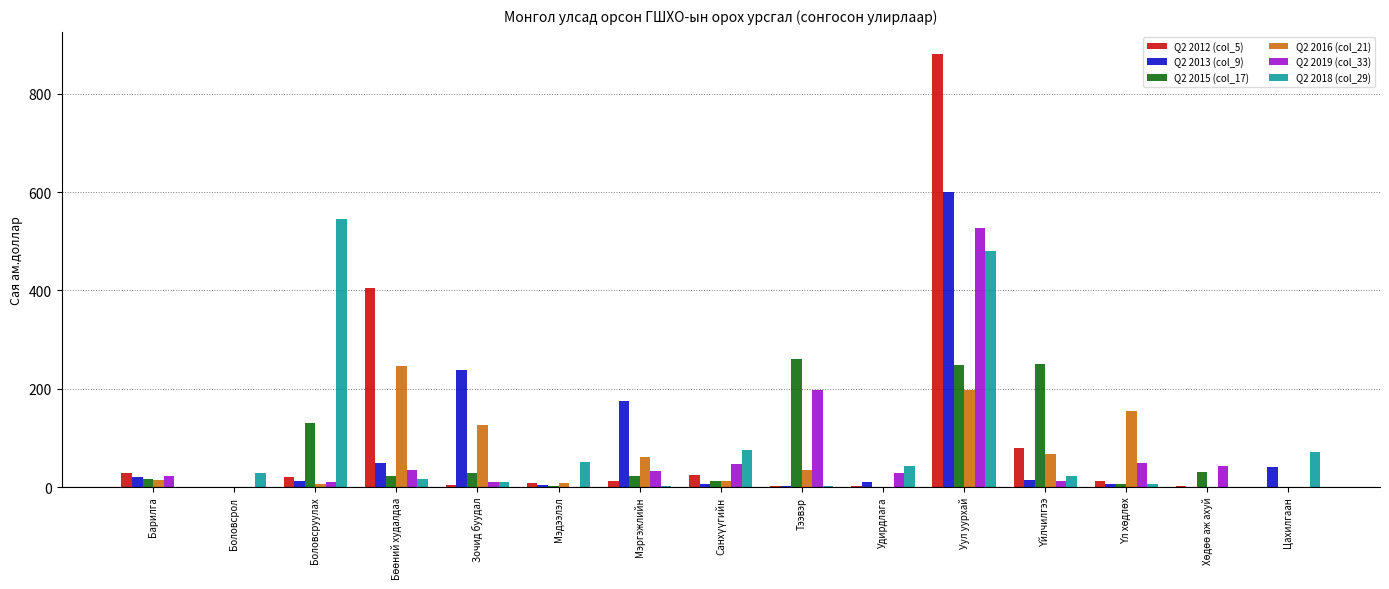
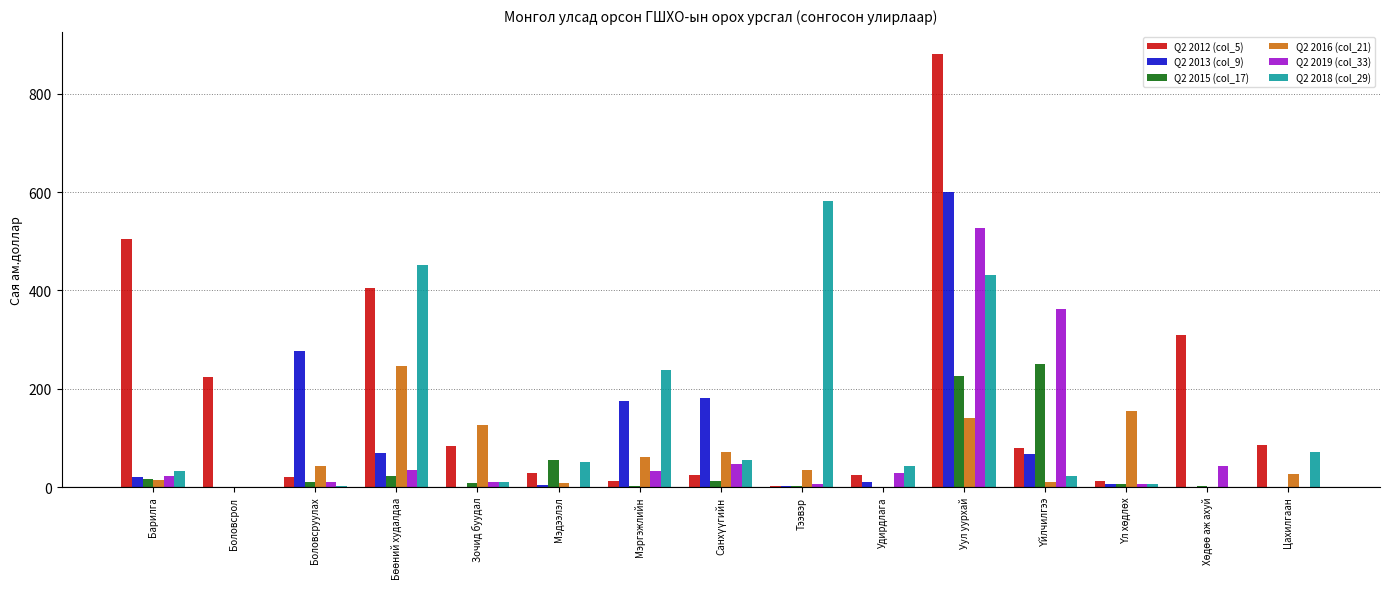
  {
    "Q2 2012 (col_5)": {
-     "Барилга": 30,
-     "Боловсрол": 0,
+     "Барилга": 500,
+     "Боловсрол": 220,
      "Боловсруулах": 20,
      "Бөөний худалдаа": 410,
-     "Зочид буудал": 0,
-     "Мэдээлэл": 10,
+     "Зочид буудал": 80,
+     "Мэдээлэл": 30,
      "Мэргэжлийн": 10,
      "Санхүүгийн": 20,
-     "Удирдлага": 0,
+     "Удирдлага": 20,
      "Уул уурхай": 880,
      "Үйлчилгээ": 80,
      "Үл хөдлөх": 10,
-     "Хөдөө аж ахуй": 0,
-     "Цахилгаан": 0
+     "Хөдөө аж ахуй": 310,
+     "Цахилгаан": 90
    },
    "Q2 2013 (col_9)": {
      "Барилга": 20,
-     "Боловсруулах": 10,
-     "Бөөний худалдаа": 50,
-     "Зочид буудал": 240,
+     "Боловсруулах": 280,
+     "Бөөний худалдаа": 70,
+     "Зочид буудал": 0,
      "Мэргэжлийн": 170,
-     "Санхүүгийн": 10,
+     "Санхүүгийн": 180,
      "Удирдлага": 10,
      "Уул уурхай": 600,
-     "Үйлчилгээ": 10,
+     "Үйлчилгээ": 70,
      "Үл хөдлөх": 10,
-     "Цахилгаан": 40
+     "Цахилгаан": 0
    },
    "Q2 2015 (col_17)": {
      "Барилга": 20,
-     "Боловсруулах": 130,
+     "Боловсруулах": 10,
      "Бөөний худалдаа": 20,
-     "Зочид буудал": 30,
-     "Мэдээлэл": 0,
-     "Мэргэжлийн": 20,
+     "Зочид буудал": 10,
+     "Мэдээлэл": 60,
+     "Мэргэжлийн": 0,
      "Санхүүгийн": 10,
-     "Тээвэр": 260,
-     "Уул уурхай": 250,
+     "Тээвэр": 0,
+     "Уул уурхай": 230,
      "Үйлчилгээ": 250,
      "Үл хөдлөх": 10,
-     "Хөдөө аж ахуй": 30
+     "Хөдөө аж ахуй": 0
    },
    "Q2 2016 (col_21)": {
      "Барилга": 20,
-     "Боловсруулах": 10,
+     "Боловсруулах": 40,
      "Бөөний худалдаа": 250,
      "Зочид буудал": 130,
      "Мэдээлэл": 10,
      "Мэргэжлийн": 60,
-     "Санхүүгийн": 10,
+     "Санхүүгийн": 70,
      "Тээвэр": 40,
      "Удирдлага": 0,
-     "Уул уурхай": 200,
-     "Үйлчилгээ": 70,
+     "Уул уурхай": 140,
+     "Үйлчилгээ": 10,
      "Үл хөдлөх": 150,
-     "Цахилгаан": 0
+     "Цахилгаан": 30
    },
    "Q2 2019 (col_33)": {
      "Барилга": 20,
      "Боловсруулах": 10,
      "Бөөний худалдаа": 30,
      "Зочид буудал": 10,
      "Мэргэжлийн": 30,
      "Санхүүгийн": 50,
-     "Тээвэр": 200,
+     "Тээвэр": 10,
      "Удирдлага": 30,
      "Уул уурхай": 530,
-     "Үйлчилгээ": 10,
-     "Үл хөдлөх": 50,
+     "Үйлчилгээ": 360,
+     "Үл хөдлөх": 10,
      "Хөдөө аж ахуй": 40
    },
    "Q2 2018 (col_29)": {
-     "Барилга": 0,
-     "Боловсрол": 30,
-     "Боловсруулах": 540,
-     "Бөөний худалдаа": 20,
+     "Барилга": 30,
+     "Боловсрол": 0,
+     "Боловсруулах": 0,
+     "Бөөний худалдаа": 450,
      "Зочид буудал": 10,
      "Мэдээлэл": 50,
-     "Мэргэжлийн": 0,
-     "Санхүүгийн": 80,
-     "Тээвэр": 0,
+     "Мэргэжлийн": 240,
+     "Санхүүгийн": 50,
+     "Тээвэр": 580,
      "Удирдлага": 40,
-     "Уул уурхай": 480,
+     "Уул уурхай": 430,
      "Үйлчилгээ": 20,
      "Үл хөдлөх": 10,
      "Цахилгаан": 70
    }
  }
